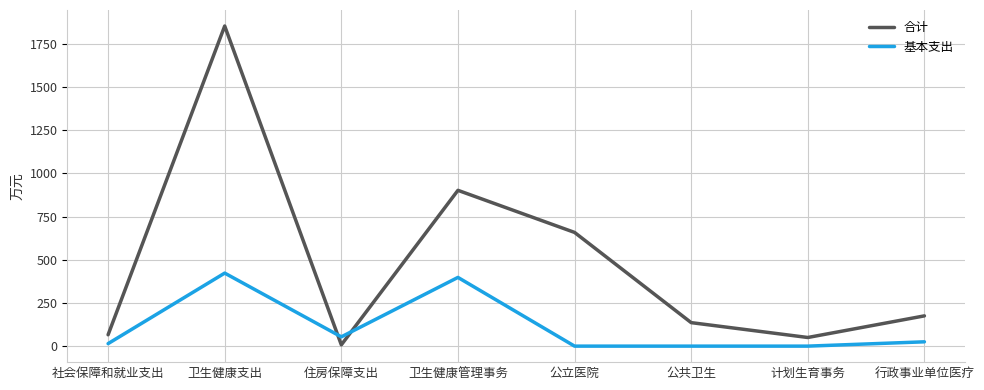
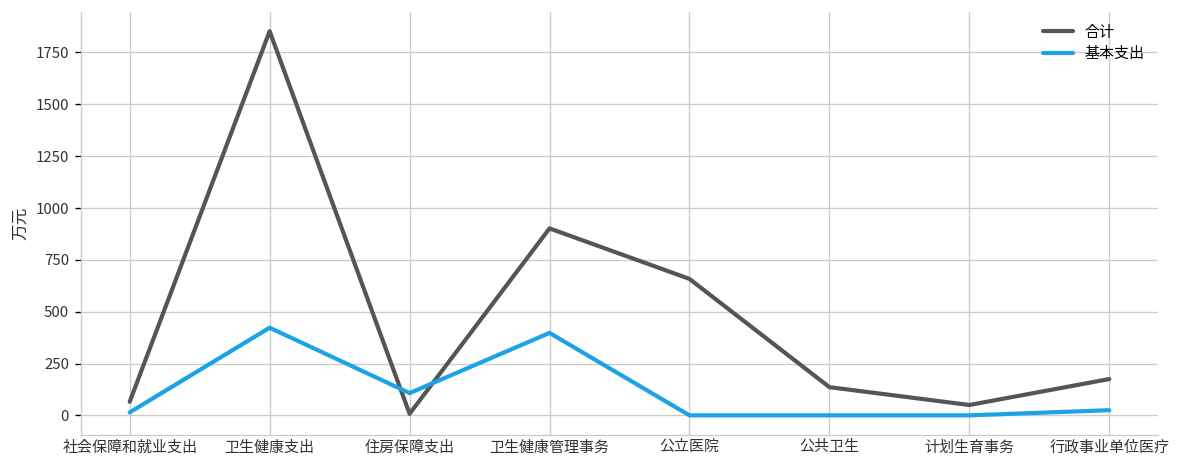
  {
    "合计": {
      "社会保障和就业支出": 70,
      "卫生健康支出": 1850,
      "住房保障支出": 10,
      "卫生健康管理事务": 900,
      "公立医院": 660,
      "公共卫生": 140,
      "计划生育事务": 50,
      "行政事业单位医疗": 180
    },
    "基本支出": {
      "社会保障和就业支出": 10,
      "卫生健康支出": 420,
-     "住房保障支出": 50,
+     "住房保障支出": 110,
      "卫生健康管理事务": 400,
      "公立医院": 0,
      "公共卫生": 0,
      "计划生育事务": 0,
      "行政事业单位医疗": 20
    }
  }
